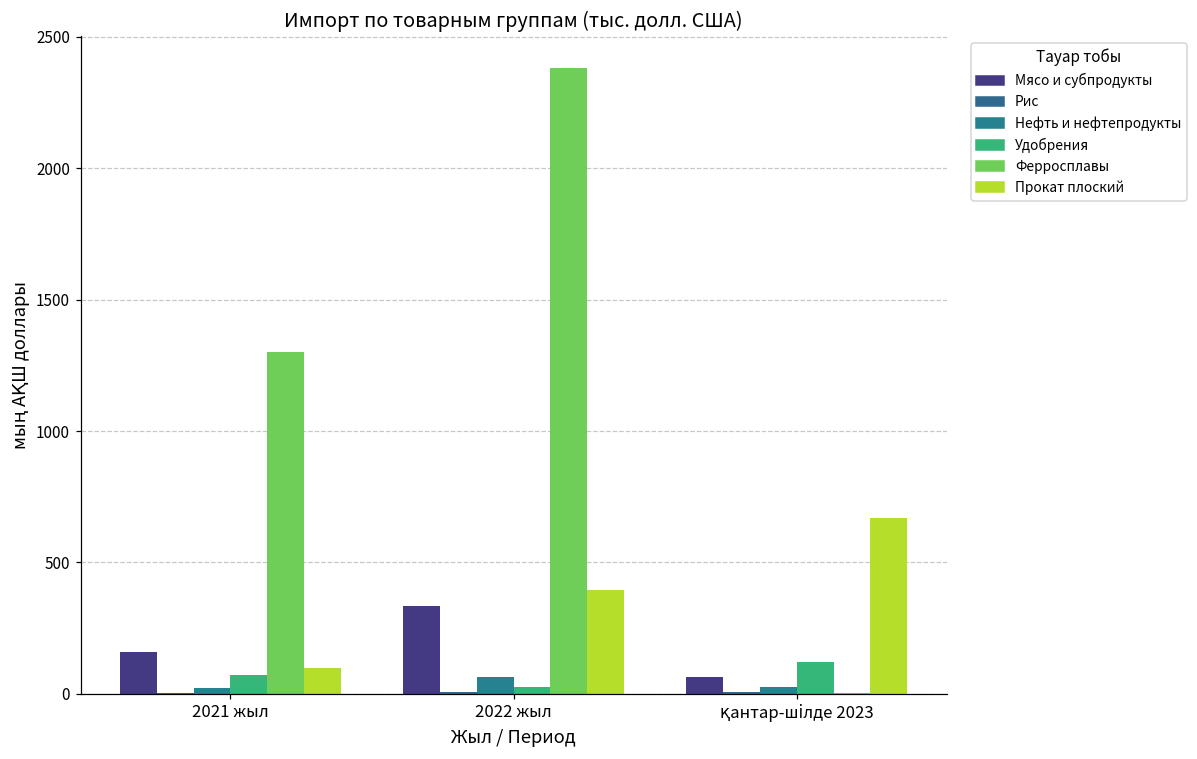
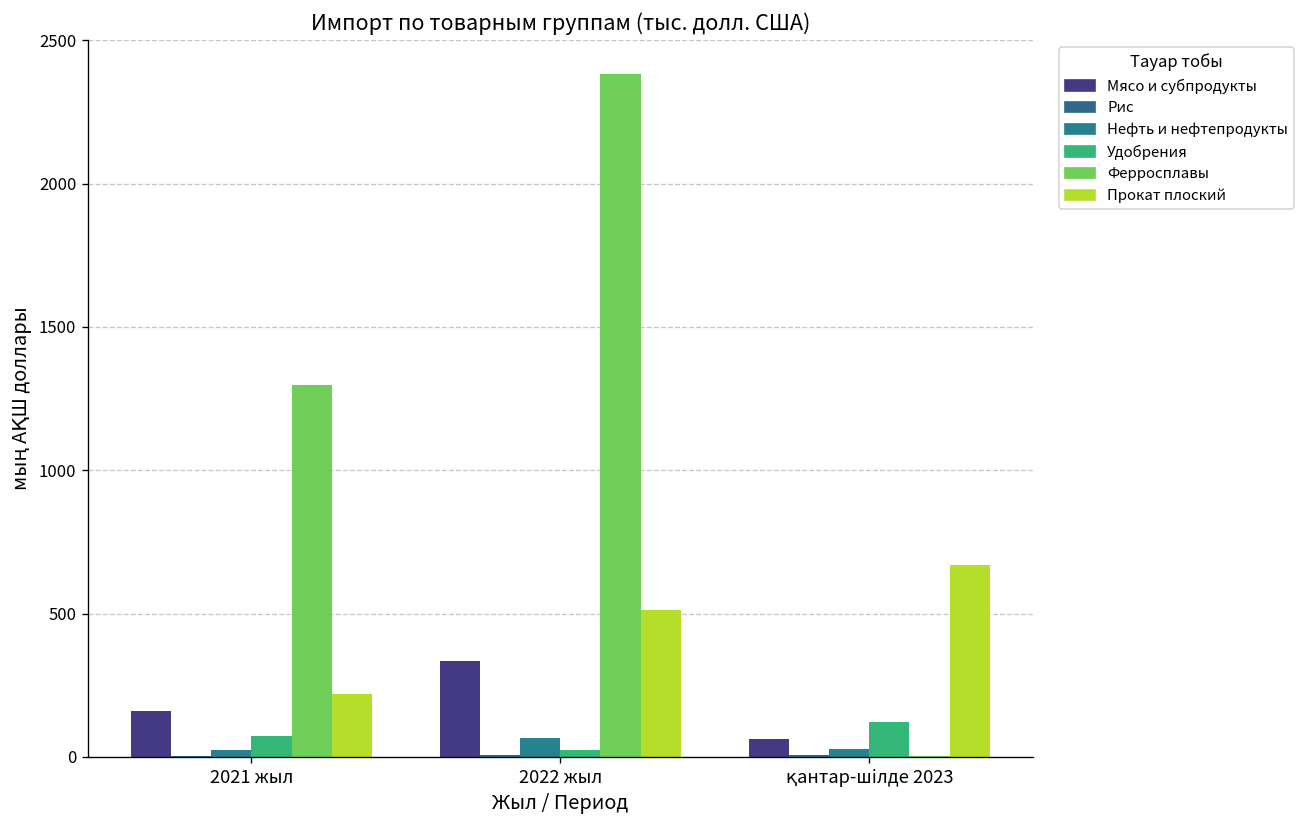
  {
    "Ферросплавы": {
      "2021 жыл": 1300,
      "2022 жыл": 2380
    },
    "Прокат плоский": {
-     "2021 жыл": 100,
-     "2022 жыл": 400,
+     "2021 жыл": 220,
+     "2022 жыл": 510,
      "қантар-шілде 2023": 670
    }
  }
